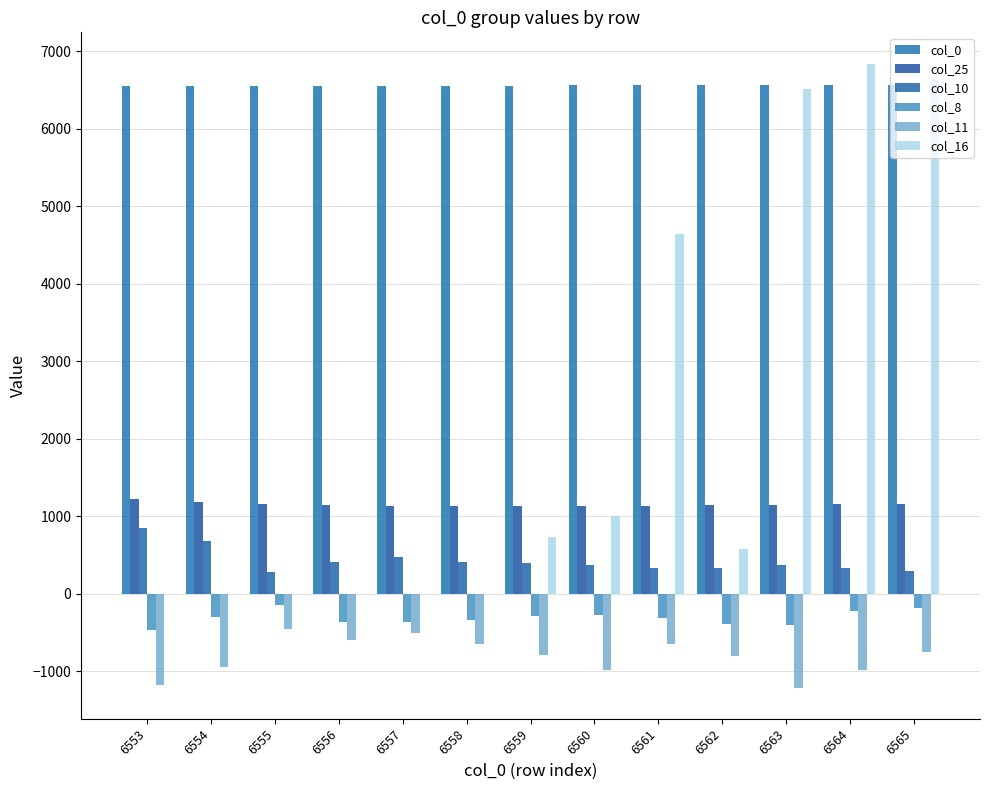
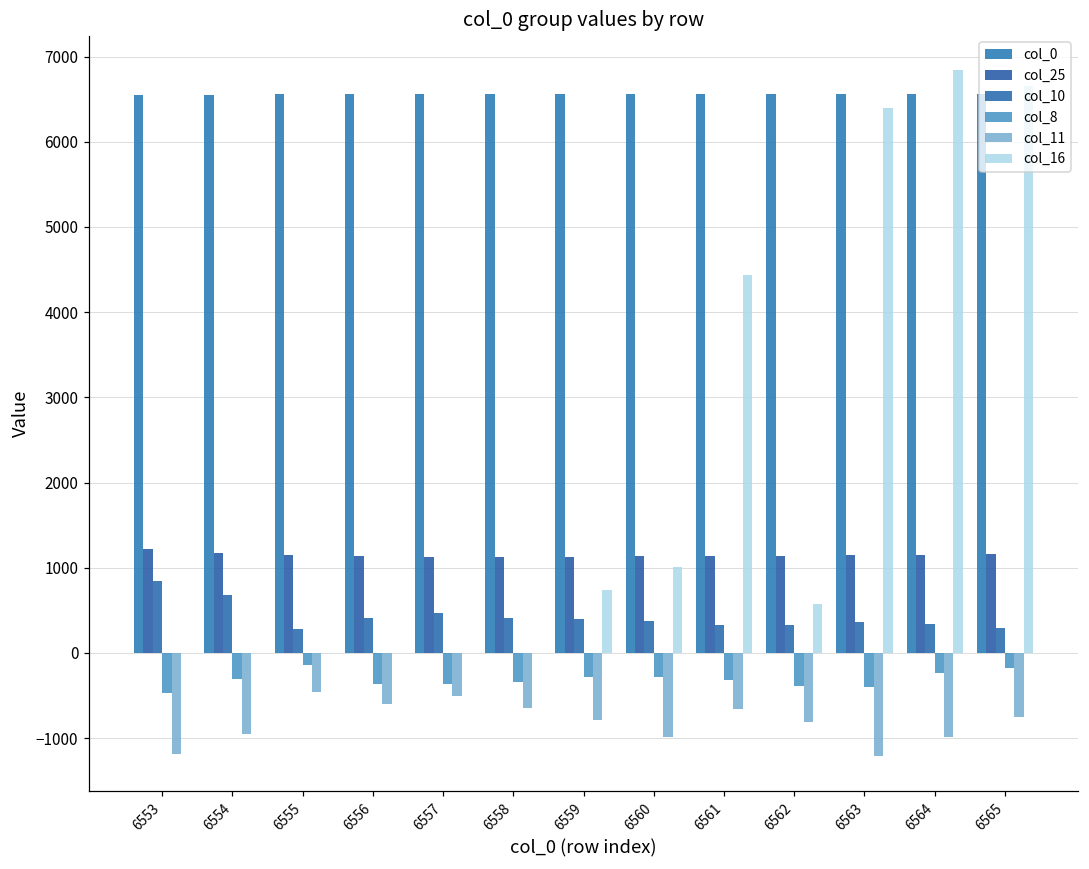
  {
    "col_16": {
      "6553": 0,
      "6554": 0,
      "6555": 0,
      "6556": 0,
      "6557": 0,
      "6558": 0,
      "6559": 700,
      "6560": 1000,
-     "6561": 4600,
+     "6561": 4400,
      "6562": 600,
-     "6563": 6500,
+     "6563": 6400,
      "6564": 6800
    }
  }
